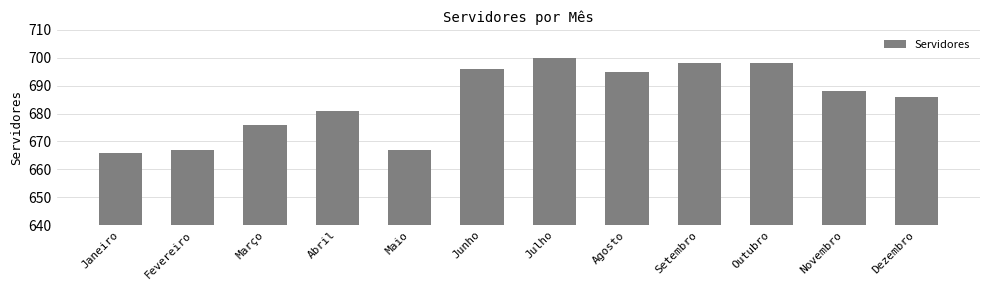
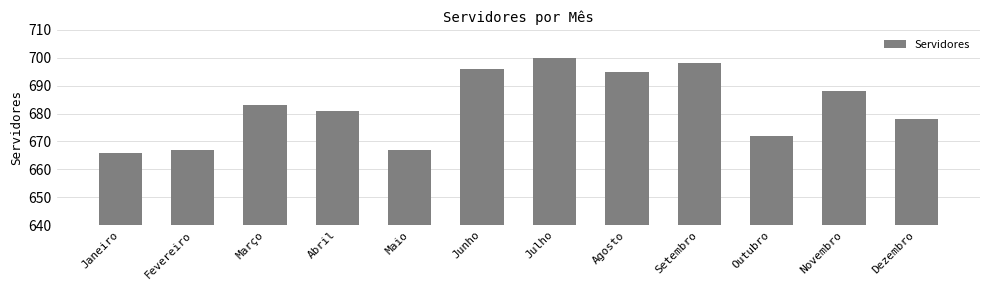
  {
    "Janeiro": 666,
    "Fevereiro": 667,
-   "Março": 676,
+   "Março": 683,
    "Abril": 681,
    "Maio": 667,
    "Junho": 696,
    "Julho": 700,
    "Agosto": 695,
    "Setembro": 698,
-   "Outubro": 698,
+   "Outubro": 672,
    "Novembro": 688,
-   "Dezembro": 686
+   "Dezembro": 678
  }
